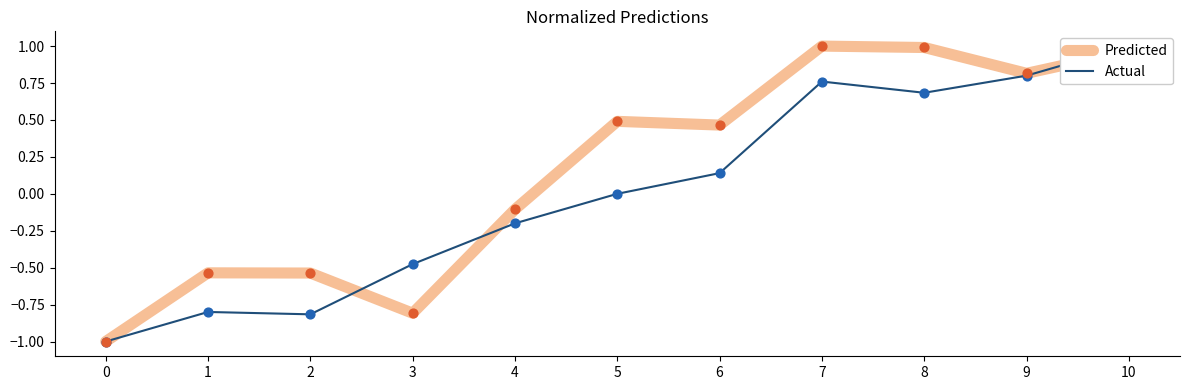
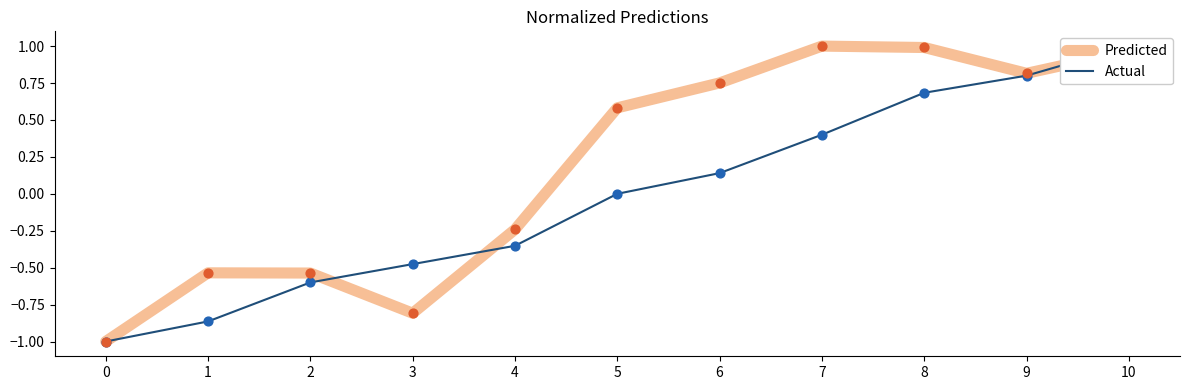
  {
    "Predicted": {
      "1": -0.54,
      "2": -0.54,
      "3": -0.81,
-     "4": -0.11,
-     "5": 0.49,
-     "6": 0.47,
+     "4": -0.24,
+     "5": 0.58,
+     "6": 0.75,
      "7": 1.00,
      "8": 0.99
    },
    "Actual": {
-     "1": -0.80,
-     "2": -0.82,
+     "1": -0.86,
+     "2": -0.60,
      "3": -0.48,
-     "4": -0.20,
+     "4": -0.35,
      "5": 0.00,
      "6": 0.14,
-     "7": 0.76,
+     "7": 0.40,
      "8": 0.68
    }
  }
